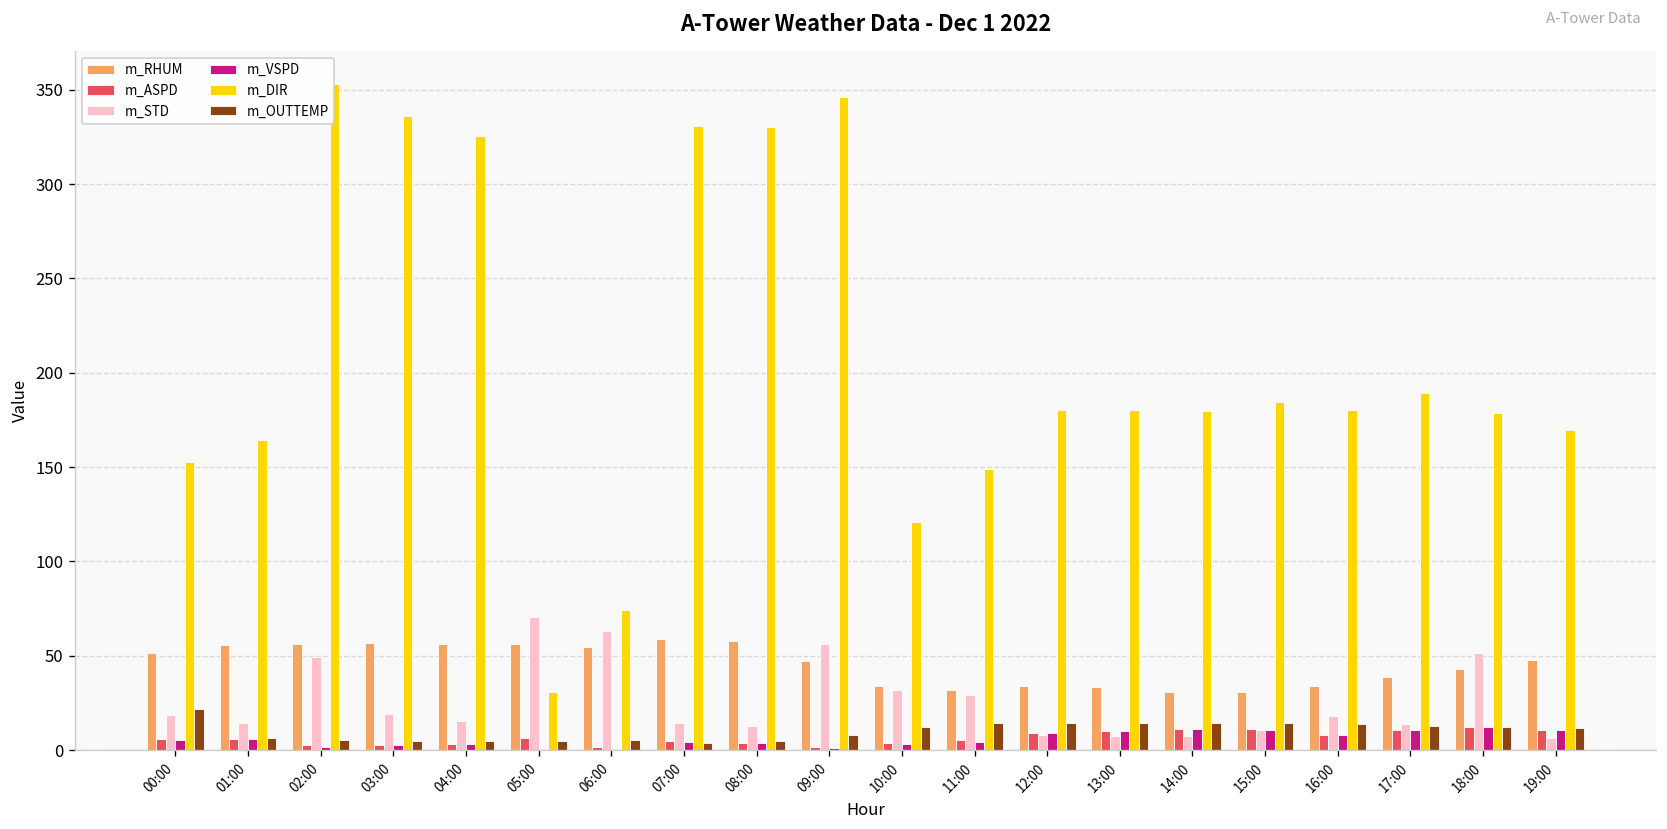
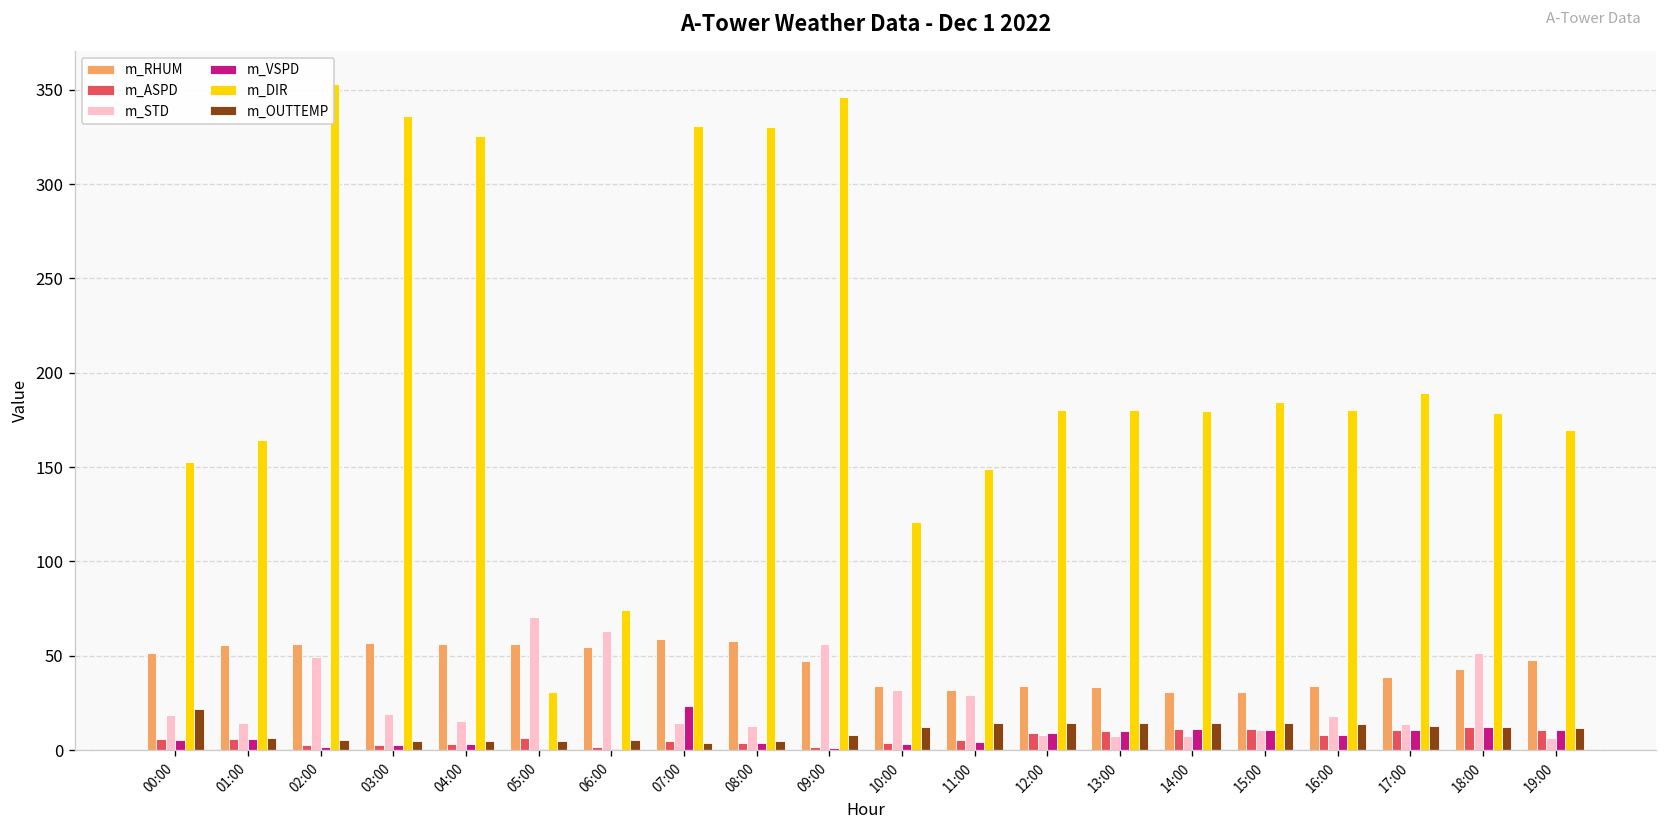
  {
    "m_RHUM": {
      "00:00": 51,
      "01:00": 55,
      "02:00": 56,
      "03:00": 57,
      "04:00": 56,
      "05:00": 56,
      "06:00": 54,
      "07:00": 59,
      "08:00": 57,
      "09:00": 47,
      "10:00": 34,
      "11:00": 32,
      "12:00": 34,
      "13:00": 33,
      "14:00": 30,
      "15:00": 31,
      "16:00": 34,
      "17:00": 39,
      "18:00": 43,
      "19:00": 48
    },
    "m_ASPD": {
      "00:00": 6,
      "01:00": 6,
      "02:00": 3,
      "03:00": 3,
      "04:00": 3,
      "05:00": 6,
      "06:00": 2,
      "07:00": 4,
      "08:00": 4,
      "10:00": 4,
      "11:00": 5,
      "12:00": 9,
      "13:00": 10,
      "14:00": 11,
      "15:00": 11,
      "16:00": 8,
      "17:00": 11,
      "18:00": 12,
      "19:00": 11
    },
    "m_STD": {
      "00:00": 19,
      "01:00": 14,
      "02:00": 49,
      "03:00": 19,
      "04:00": 15,
      "05:00": 70,
      "06:00": 63,
      "07:00": 14,
      "08:00": 13,
      "09:00": 56,
      "10:00": 32,
      "11:00": 29,
      "12:00": 8,
      "13:00": 7,
      "14:00": 8,
      "15:00": 10,
      "16:00": 18,
      "17:00": 14,
      "18:00": 51,
      "19:00": 6
    },
    "m_VSPD": {
      "00:00": 5,
      "01:00": 6,
      "03:00": 2,
      "04:00": 3,
-     "07:00": 4,
+     "07:00": 23,
      "08:00": 3,
      "10:00": 3,
      "11:00": 4,
      "12:00": 9,
      "13:00": 10,
      "14:00": 11,
      "15:00": 11,
      "16:00": 8,
      "17:00": 10,
      "18:00": 12,
      "19:00": 11
    },
    "m_DIR": {
      "00:00": 153,
      "01:00": 164,
      "02:00": 353,
      "03:00": 336,
      "04:00": 326,
      "05:00": 31,
      "06:00": 74,
      "07:00": 331,
      "08:00": 331,
      "09:00": 346,
      "10:00": 121,
      "11:00": 149,
      "12:00": 180,
      "13:00": 180,
      "14:00": 180,
      "15:00": 185,
      "16:00": 180,
      "17:00": 189,
      "18:00": 179,
      "19:00": 170
    },
    "m_OUTTEMP": {
      "00:00": 22,
      "01:00": 6,
      "02:00": 5,
      "03:00": 5,
      "04:00": 5,
      "05:00": 5,
      "06:00": 5,
      "07:00": 4,
      "08:00": 5,
      "09:00": 8,
      "10:00": 12,
      "11:00": 14,
      "12:00": 14,
      "13:00": 14,
      "14:00": 14,
      "15:00": 14,
      "16:00": 13,
      "17:00": 13,
      "18:00": 12,
      "19:00": 11
    }
  }
